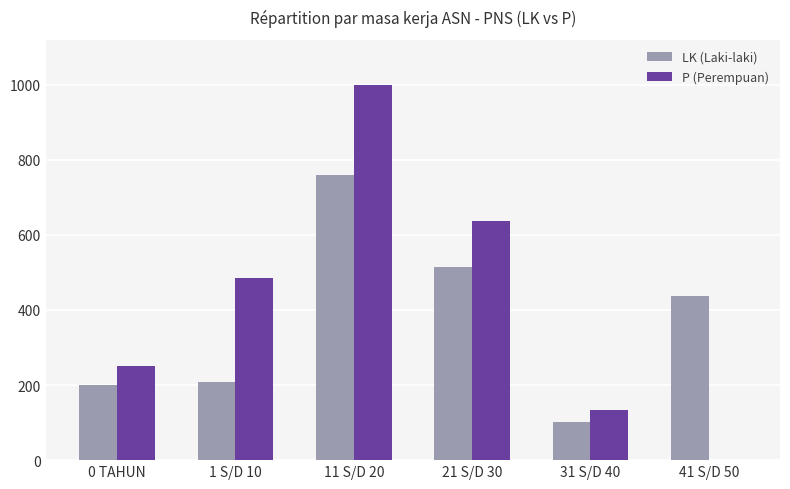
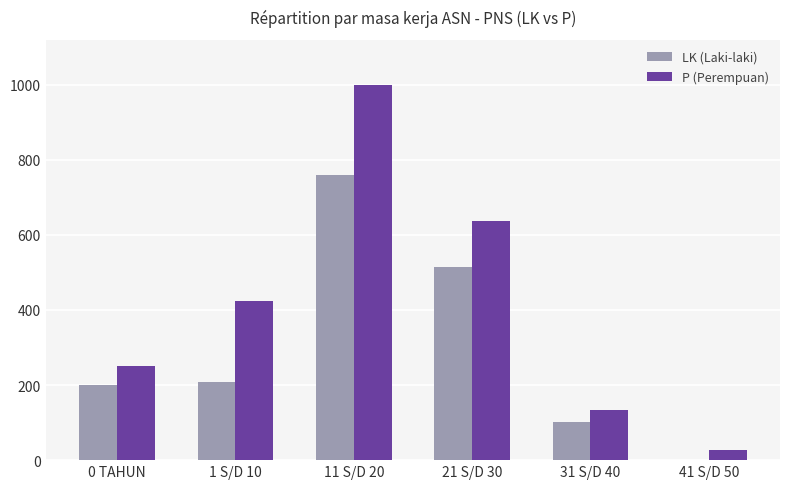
  {
    "LK (Laki-laki)": {
      "0 TAHUN": 200,
      "1 S/D 10": 210,
      "11 S/D 20": 760,
      "21 S/D 30": 510,
      "31 S/D 40": 100,
-     "41 S/D 50": 440
+     "41 S/D 50": 0
    },
    "P (Perempuan)": {
      "0 TAHUN": 250,
-     "1 S/D 10": 490,
+     "1 S/D 10": 420,
      "11 S/D 20": 1000,
      "21 S/D 30": 640,
      "31 S/D 40": 130,
-     "41 S/D 50": 0
+     "41 S/D 50": 30
    }
  }
